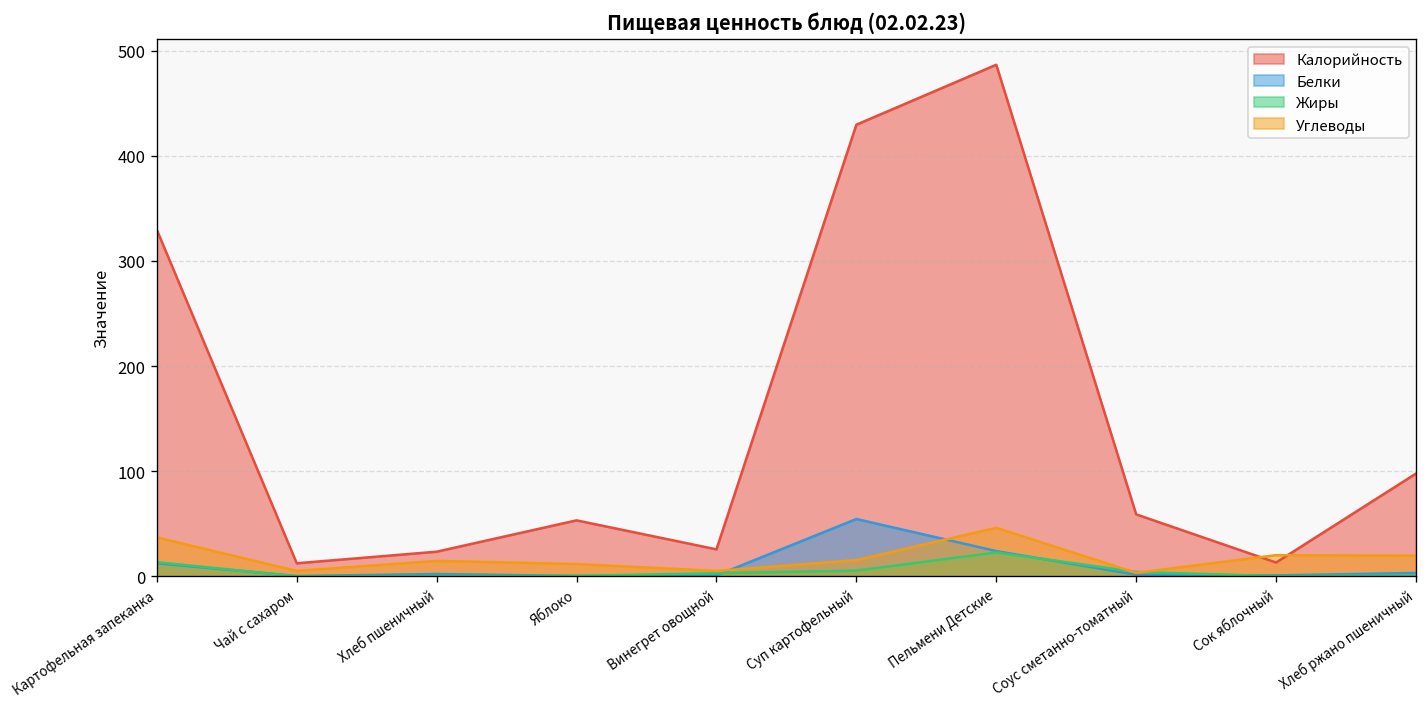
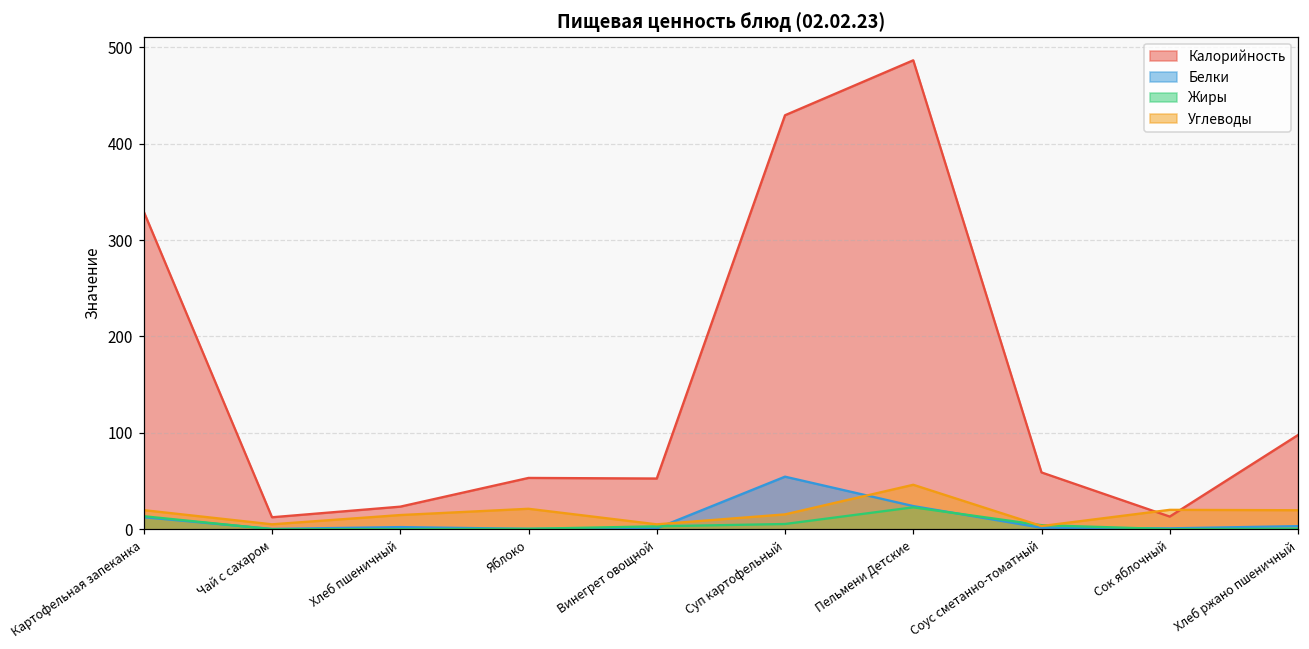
  {
    "Калорийность": {
      "Картофельная запеканка": 330,
      "Чай с сахаром": 10,
      "Хлеб пшеничный": 20,
      "Яблоко": 50,
-     "Винегрет овощной": 30,
+     "Винегрет овощной": 50,
      "Суп картофельный": 430,
      "Пельмени Детские": 490,
      "Соус сметанно-томатный": 60,
      "Сок яблочный": 10,
      "Хлеб ржано пшеничный": 100
    },
    "Белки": {
      "Суп картофельный": 50
    },
    "Жиры": {
      "Суп картофельный": 10
    },
    "Углеводы": {
-     "Картофельная запеканка": 40,
+     "Картофельная запеканка": 20,
      "Чай с сахаром": 10,
      "Хлеб пшеничный": 10,
-     "Яблоко": 10,
+     "Яблоко": 20,
      "Суп картофельный": 20,
      "Пельмени Детские": 50,
      "Сок яблочный": 20,
      "Хлеб ржано пшеничный": 20
    }
  }
